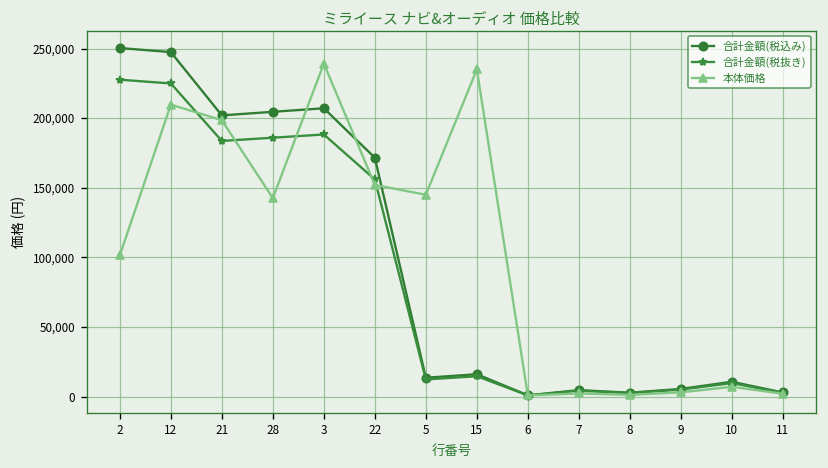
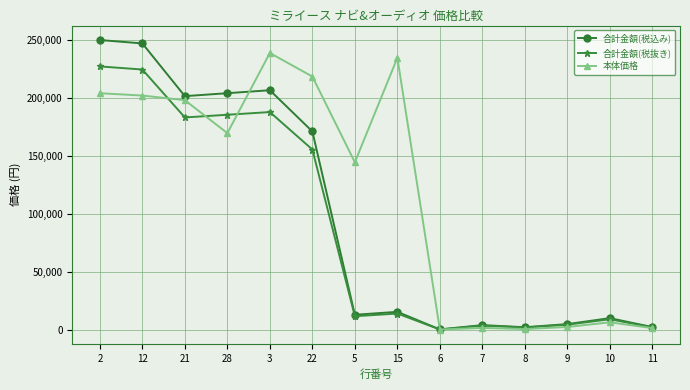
  {
    "本体価格": {
-     "2": "101,000",
-     "12": "210,000",
+     "2": "205,000",
+     "12": "203,000",
      "21": "199,000",
-     "28": "143,000",
+     "28": "170,000",
      "3": "239,000",
-     "22": "152,000",
+     "22": "219,000",
      "5": "145,000",
      "15": "235,000",
      "10": "7,000"
    }
  }
